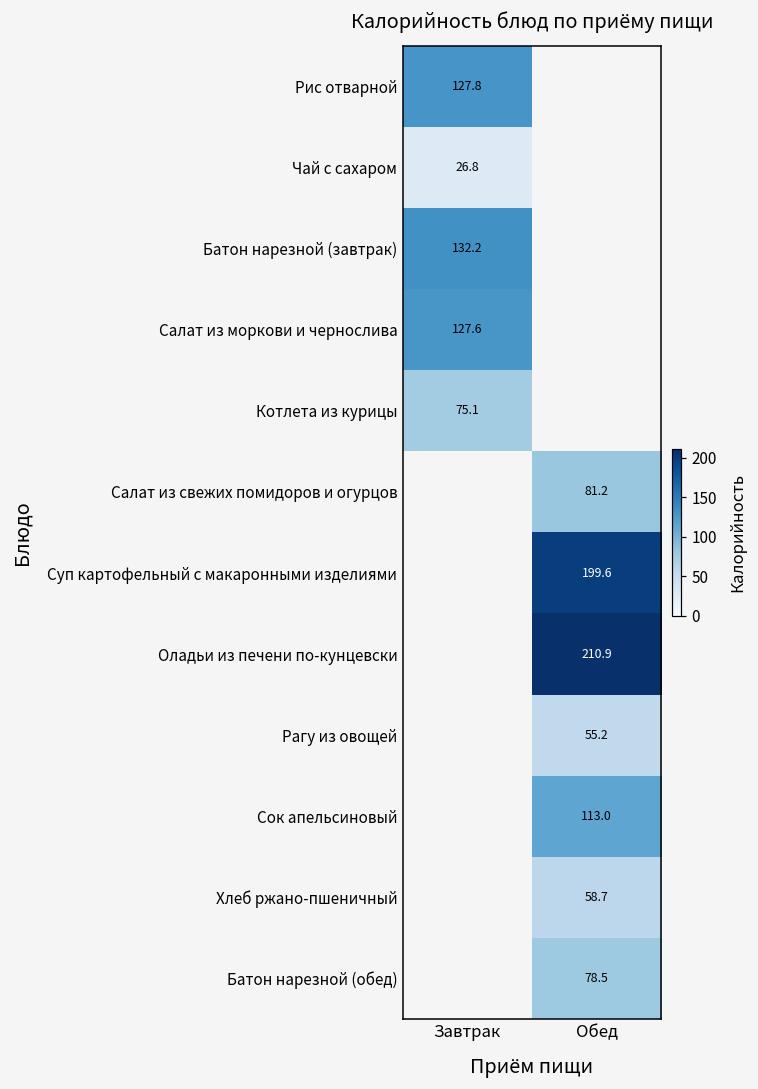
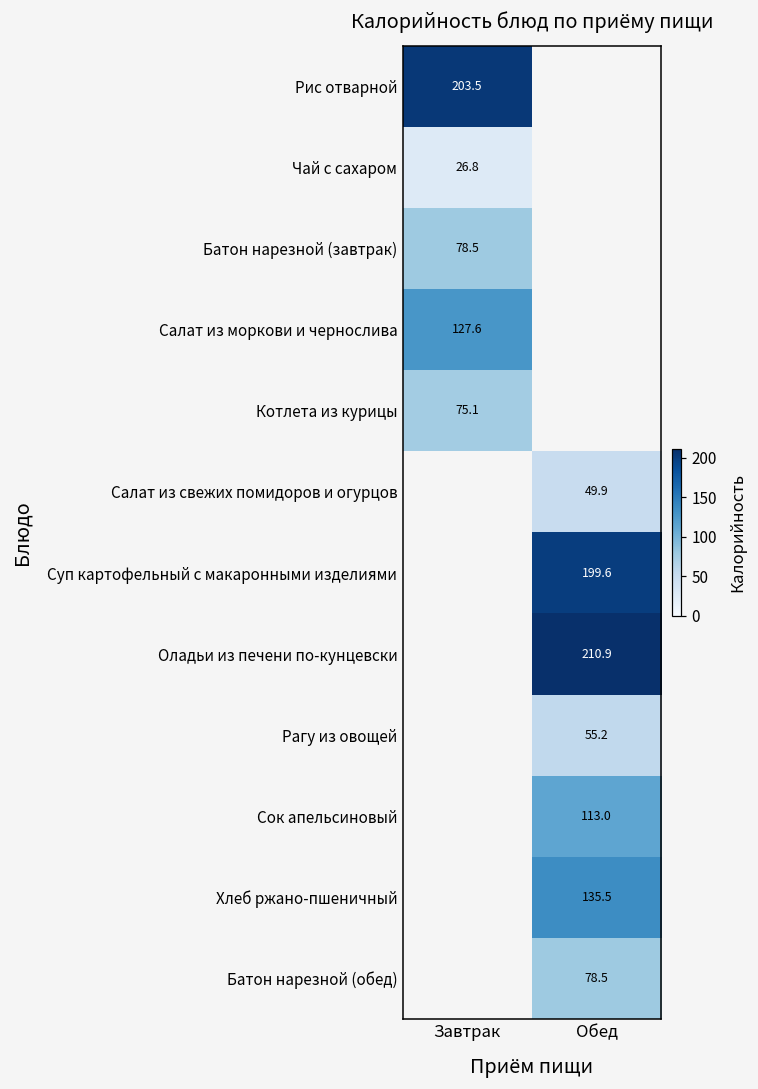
  {
    "Рис отварной": {
-     "Завтрак": 127.8
+     "Завтрак": 203.5
    },
    "Чай с сахаром": {
      "Завтрак": 26.8
    },
    "Батон нарезной (завтрак)": {
-     "Завтрак": 132.2
+     "Завтрак": 78.5
    },
    "Салат из моркови и чернослива": {
      "Завтрак": 127.6
    },
    "Котлета из курицы": {
      "Завтрак": 75.1
    },
    "Салат из свежих помидоров и огурцов": {
-     "Обед": 81.2
+     "Обед": 49.9
    },
    "Суп картофельный с макаронными изделиями": {
      "Обед": 199.6
    },
    "Оладьи из печени по-кунцевски": {
      "Обед": 210.9
    },
    "Рагу из овощей": {
      "Обед": 55.2
    },
    "Сок апельсиновый": {
      "Обед": 113.0
    },
    "Хлеб ржано-пшеничный": {
-     "Обед": 58.7
+     "Обед": 135.5
    },
    "Батон нарезной (обед)": {
      "Обед": 78.5
    }
  }
